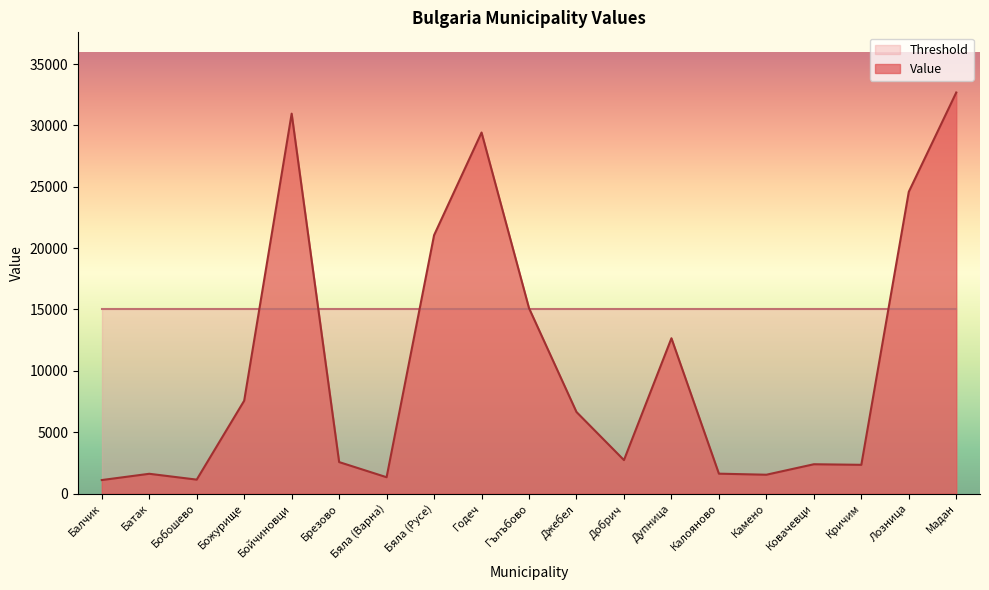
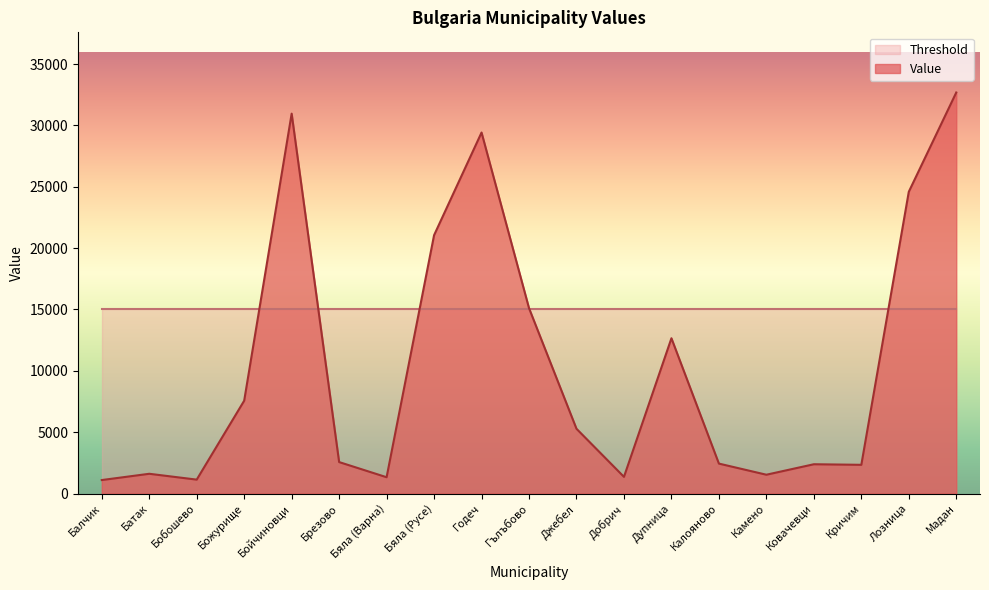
  {
    "Threshold": {
      "Балчик": 15000,
      "Батак": 15000,
      "Бобошево": 15000,
      "Божурище": 15000,
      "Бойчиновци": 15000,
      "Брезово": 15000,
      "Бяла (Варна)": 15000,
      "Бяла (Русе)": 15000,
      "Годеч": 15000,
      "Джебел": 15000,
      "Добрич": 15000,
      "Дупница": 15000,
      "Калояново": 15000,
      "Камено": 15000,
      "Ковачевци": 15000,
      "Кричим": 15000,
      "Лозница": 15000,
      "Мадан": 15000
    },
    "Value": {
      "Балчик": 1100,
      "Батак": 1600,
      "Бобошево": 1100,
      "Божурище": 7600,
      "Бойчиновци": 31000,
      "Брезово": 2600,
      "Бяла (Варна)": 1300,
      "Бяла (Русе)": 21100,
      "Годеч": 29400,
-     "Джебел": 6600,
-     "Добрич": 2700,
+     "Джебел": 5300,
+     "Добрич": 1400,
      "Дупница": 12700,
-     "Калояново": 1600,
+     "Калояново": 2400,
      "Камено": 1500,
      "Ковачевци": 2400,
      "Кричим": 2300,
      "Лозница": 24600,
      "Мадан": 32700
    }
  }
